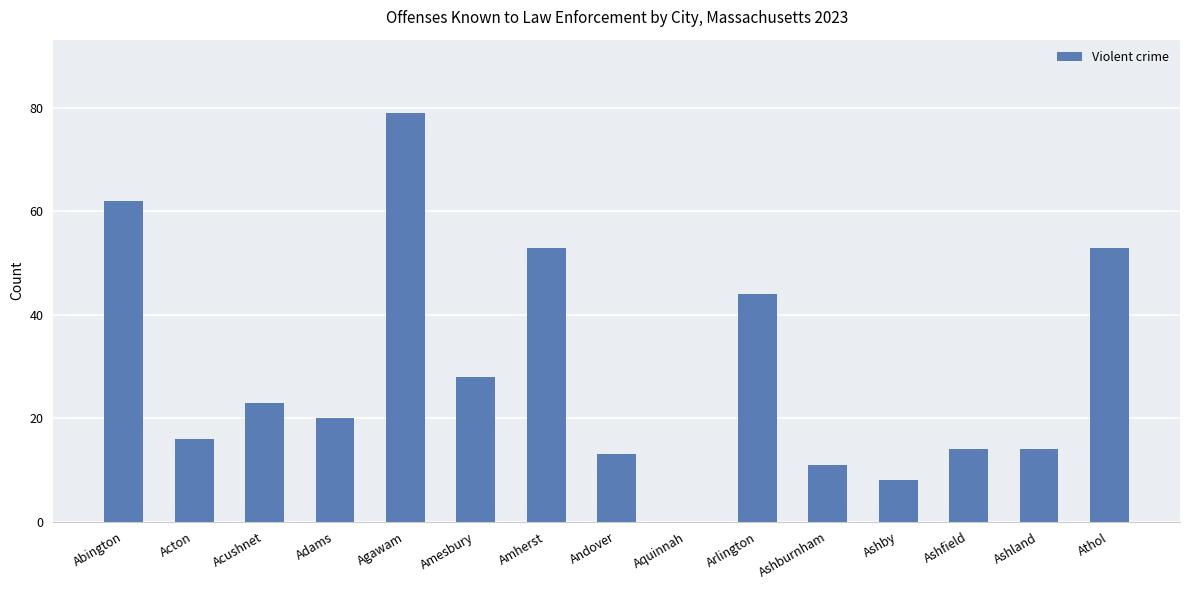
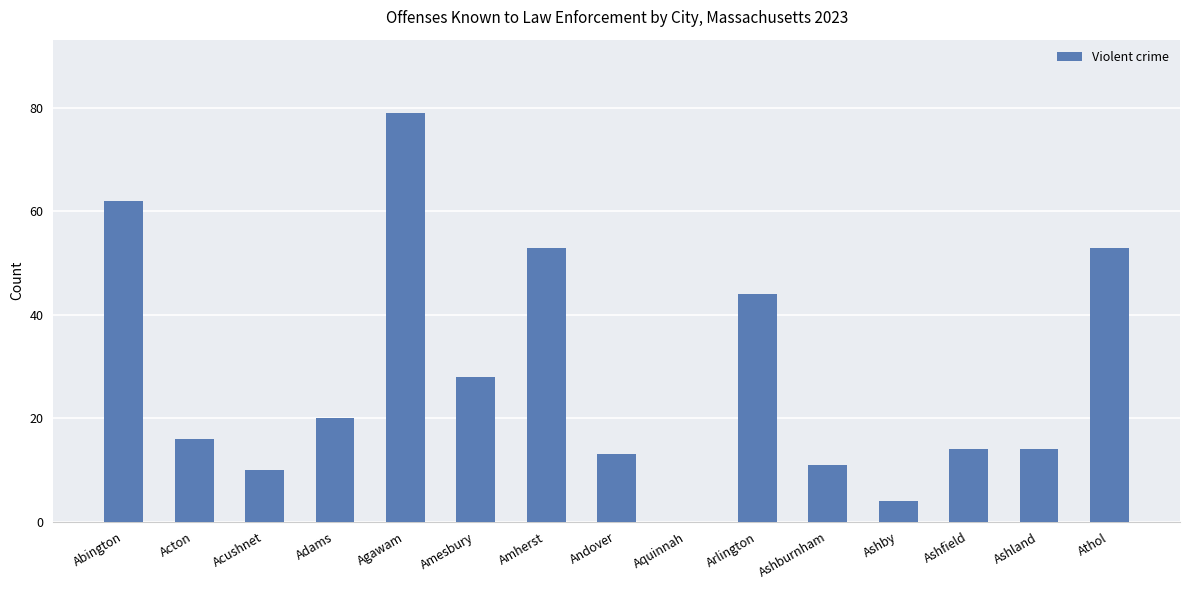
  {
    "Abington": 62,
    "Acton": 16,
-   "Acushnet": 23,
+   "Acushnet": 10,
    "Adams": 20,
    "Agawam": 79,
    "Amesbury": 28,
    "Amherst": 53,
    "Andover": 13,
    "Aquinnah": 0,
    "Arlington": 44,
    "Ashburnham": 11,
-   "Ashby": 8,
+   "Ashby": 4,
    "Ashfield": 14,
    "Ashland": 14,
    "Athol": 53
  }
